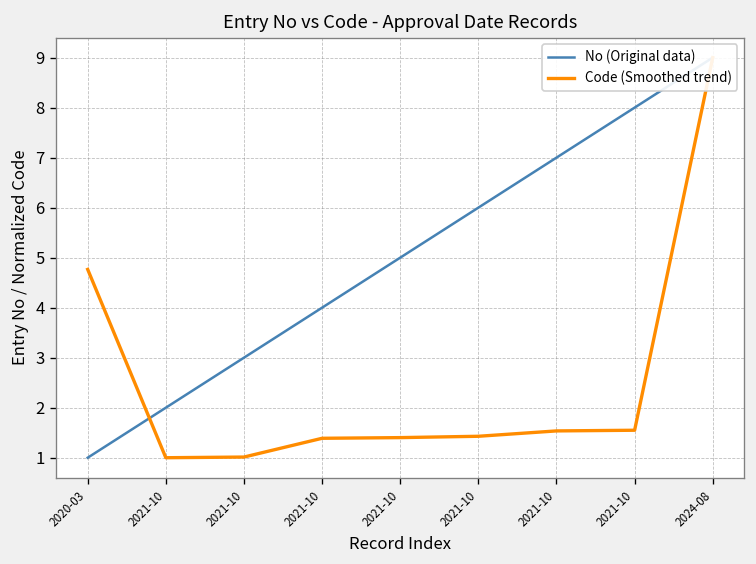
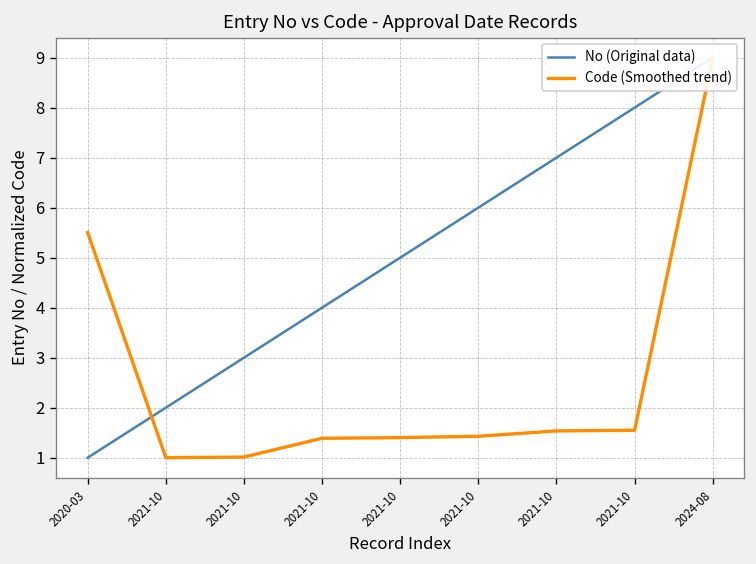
  {
    "No (Original data)": {
      "2020-03": 1.0
    },
    "Code (Smoothed trend)": {
-     "2020-03": 4.8
+     "2020-03": 5.5
    }
  }
